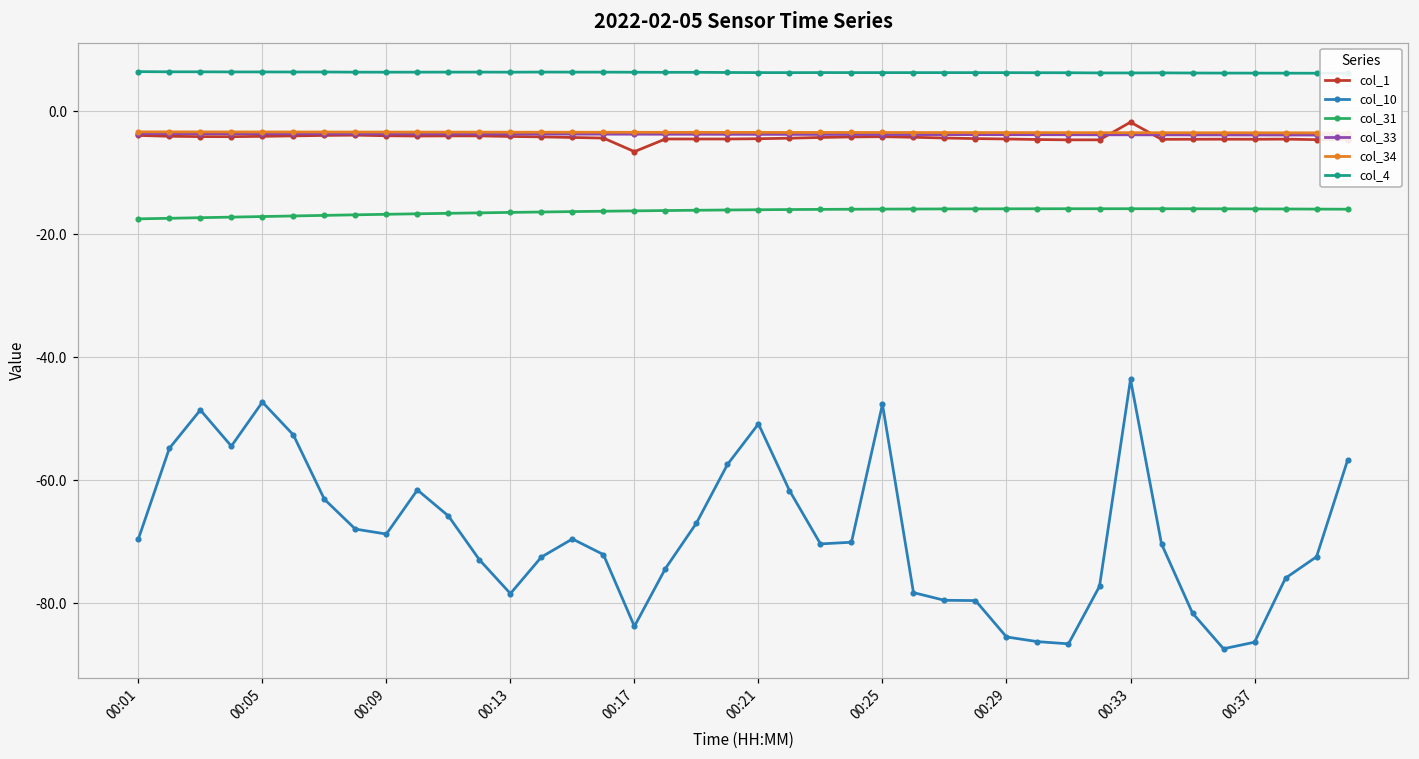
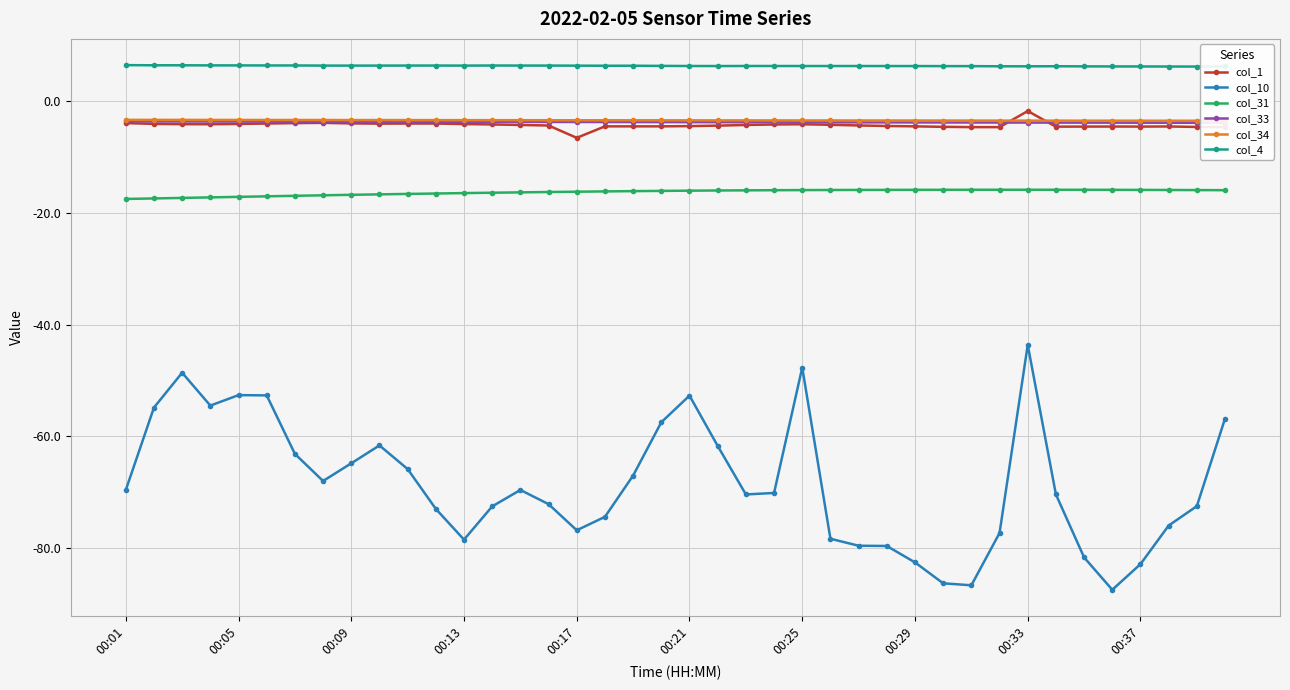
  {
    "col_1": {
      "00:17": -7,
      "00:21": -4,
      "00:29": -5,
      "00:33": -2,
      "00:37": -5
    },
    "col_10": {
      "00:01": -70,
-     "00:05": -47,
-     "00:09": -69,
+     "00:05": -53,
+     "00:09": -65,
      "00:13": -78,
-     "00:17": -84,
-     "00:21": -51,
+     "00:17": -77,
+     "00:21": -53,
      "00:25": -48,
-     "00:29": -86,
+     "00:29": -83,
      "00:33": -44,
-     "00:37": -86
+     "00:37": -83
    }
  }
